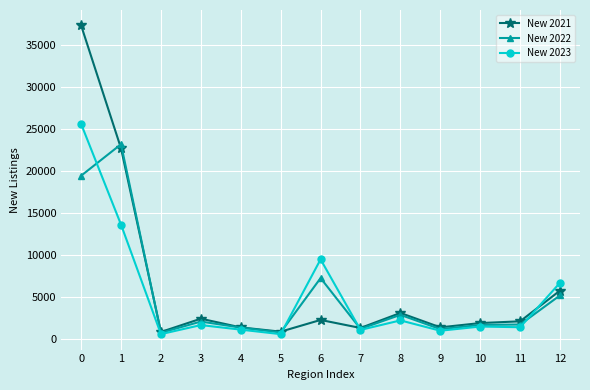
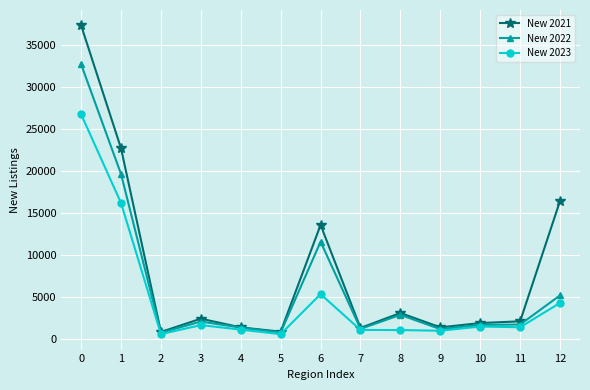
  {
    "New 2021": {
      "0": 37000,
      "1": 23000,
      "3": 2000,
-     "6": 2000,
+     "6": 14000,
      "11": 2000,
-     "12": 6000
+     "12": 16000
    },
    "New 2022": {
-     "0": 19000,
-     "1": 23000,
+     "0": 33000,
+     "1": 20000,
      "3": 2000,
-     "6": 7000,
+     "6": 12000,
      "11": 2000,
      "12": 5000
    },
    "New 2023": {
-     "0": 26000,
-     "1": 14000,
+     "0": 27000,
+     "1": 16000,
      "3": 2000,
-     "6": 9000,
-     "8": 2000,
+     "6": 5000,
+     "8": 1000,
      "11": 1000,
-     "12": 7000
+     "12": 4000
    }
  }
